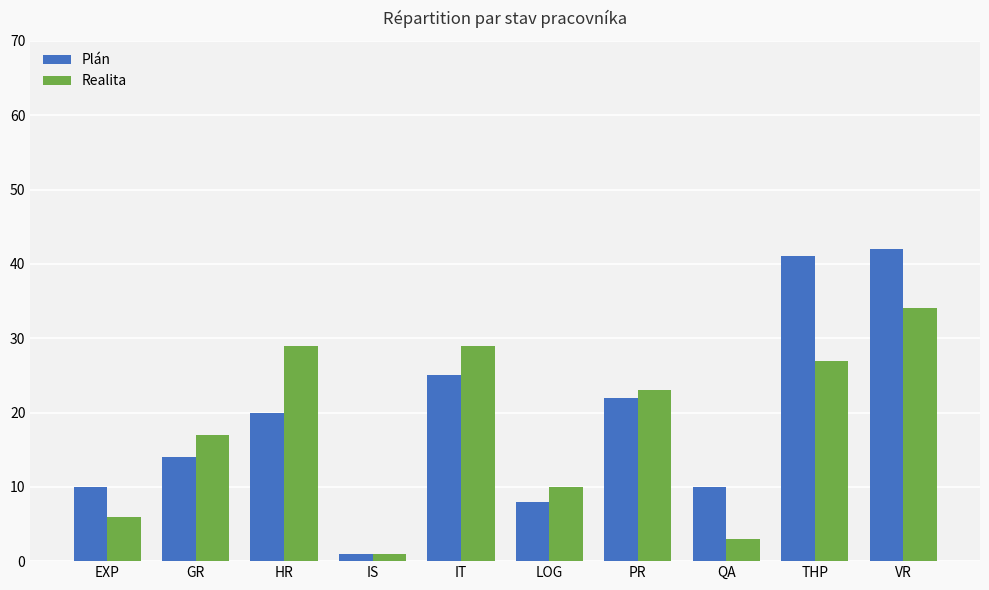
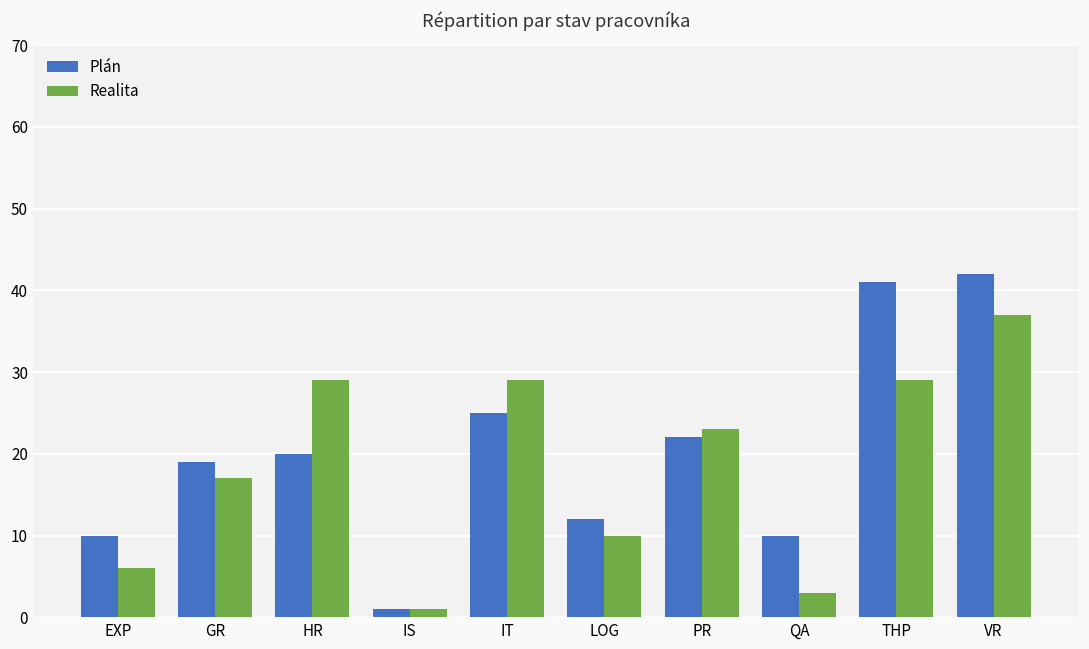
  {
    "Plán": {
      "EXP": 10,
-     "GR": 14,
+     "GR": 19,
      "HR": 20,
      "IS": 1,
      "IT": 25,
-     "LOG": 8,
+     "LOG": 12,
      "PR": 22,
      "QA": 10,
      "THP": 41,
      "VR": 42
    },
    "Realita": {
      "EXP": 6,
      "GR": 17,
      "HR": 29,
      "IS": 1,
      "IT": 29,
      "LOG": 10,
      "PR": 23,
      "QA": 3,
-     "THP": 27,
-     "VR": 34
+     "THP": 29,
+     "VR": 37
    }
  }
